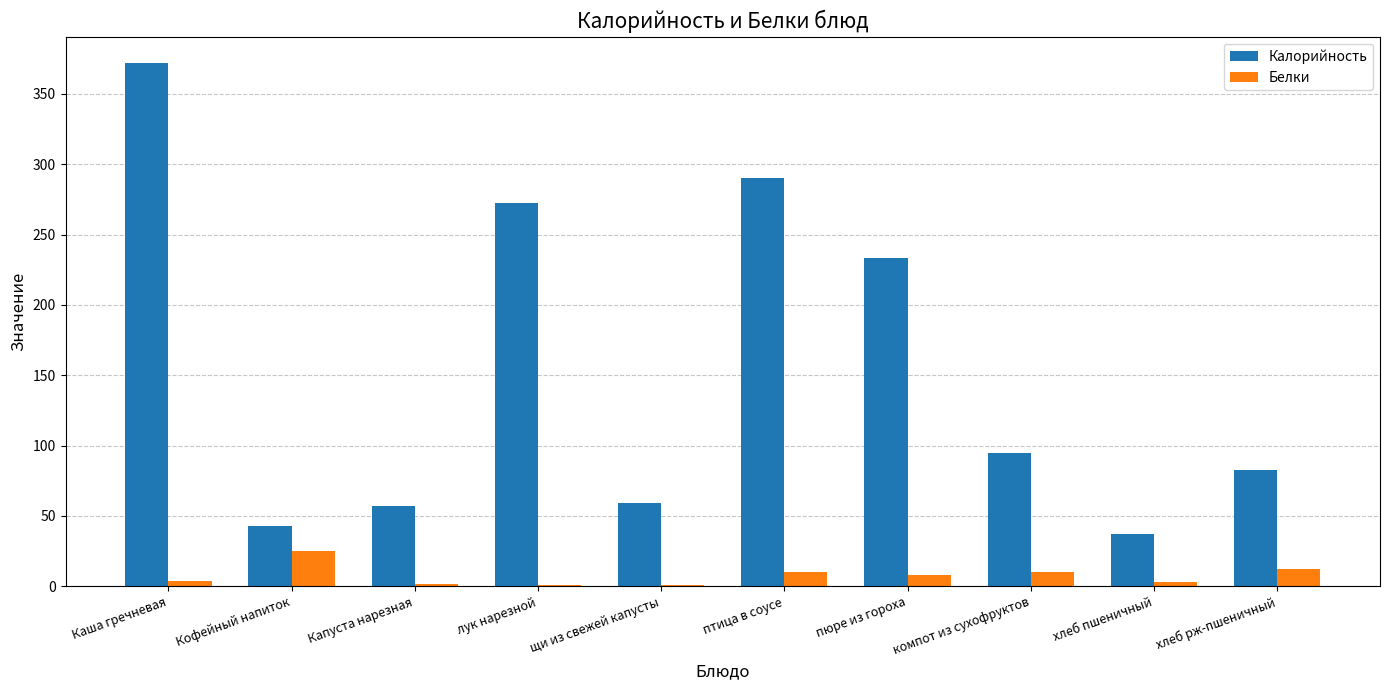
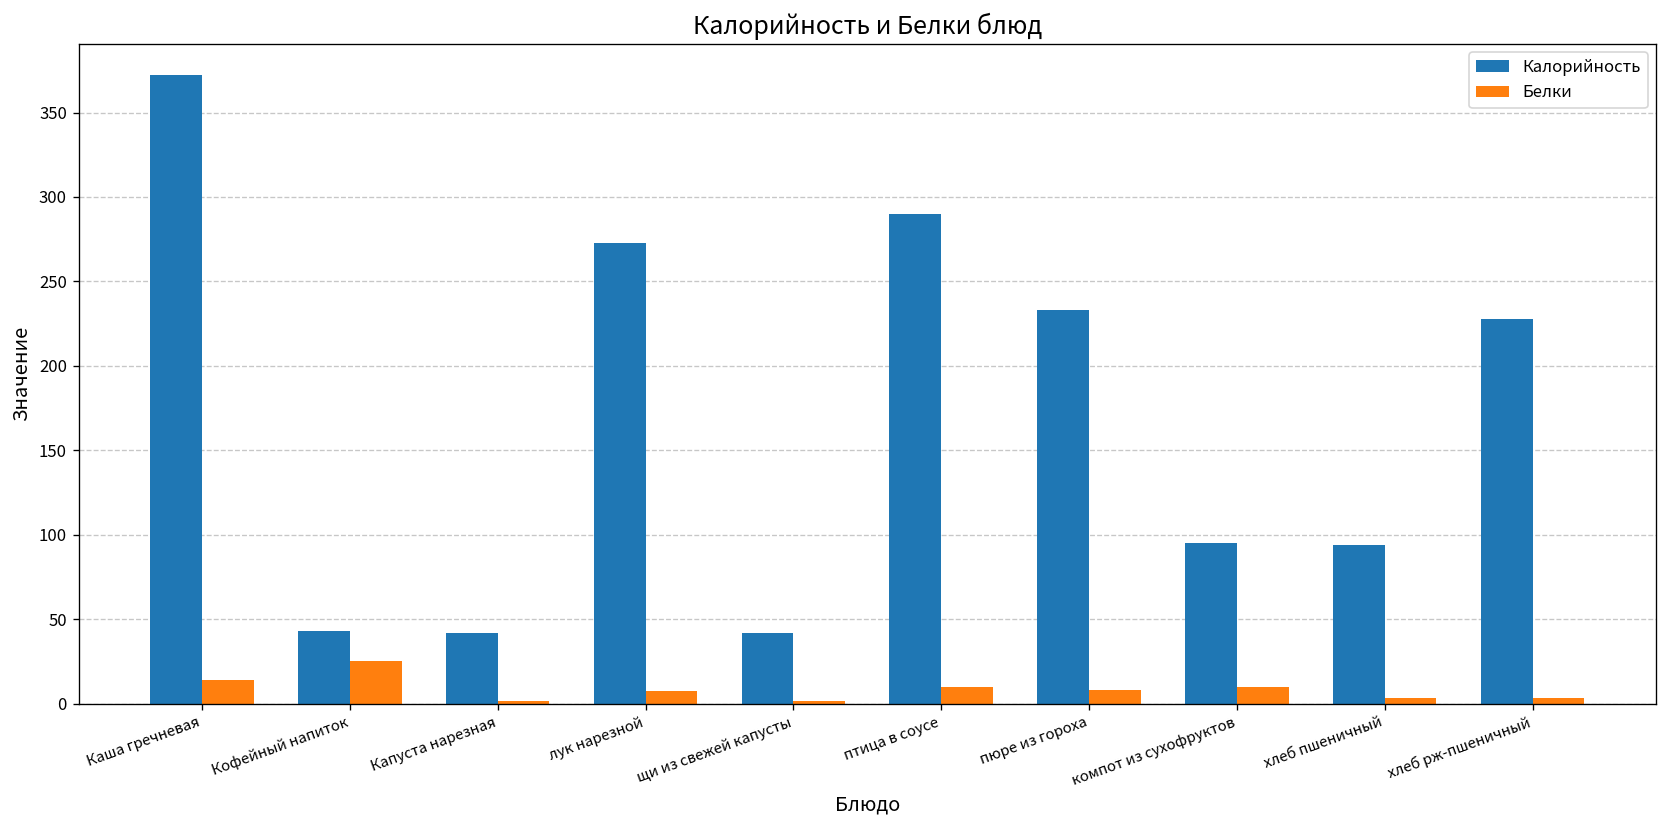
  {
    "Калорийность": {
      "Каша гречневая": 372,
      "Кофейный напиток": 43,
-     "Капуста нарезная": 57,
+     "Капуста нарезная": 42,
      "лук нарезной": 273,
-     "щи из свежей капусты": 59,
+     "щи из свежей капусты": 42,
      "птица в соусе": 290,
      "пюре из гороха": 233,
      "компот из сухофруктов": 95,
-     "хлеб пшеничный": 37,
-     "хлеб рж-пшеничный": 82
+     "хлеб пшеничный": 94,
+     "хлеб рж-пшеничный": 228
    },
    "Белки": {
-     "Каша гречневая": 4,
+     "Каша гречневая": 14,
      "Кофейный напиток": 25,
-     "лук нарезной": 1,
+     "лук нарезной": 8,
      "птица в соусе": 10,
      "пюре из гороха": 8,
      "компот из сухофруктов": 10,
      "хлеб пшеничный": 3,
-     "хлеб рж-пшеничный": 12
+     "хлеб рж-пшеничный": 3
    }
  }
